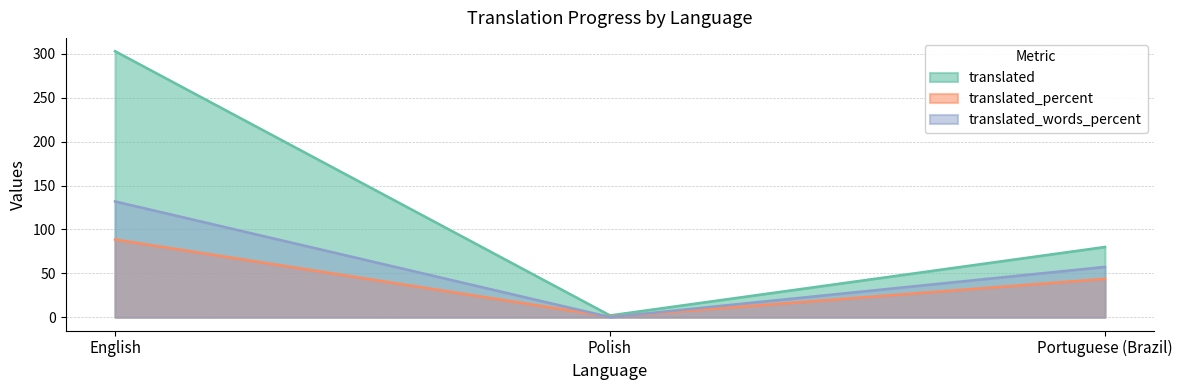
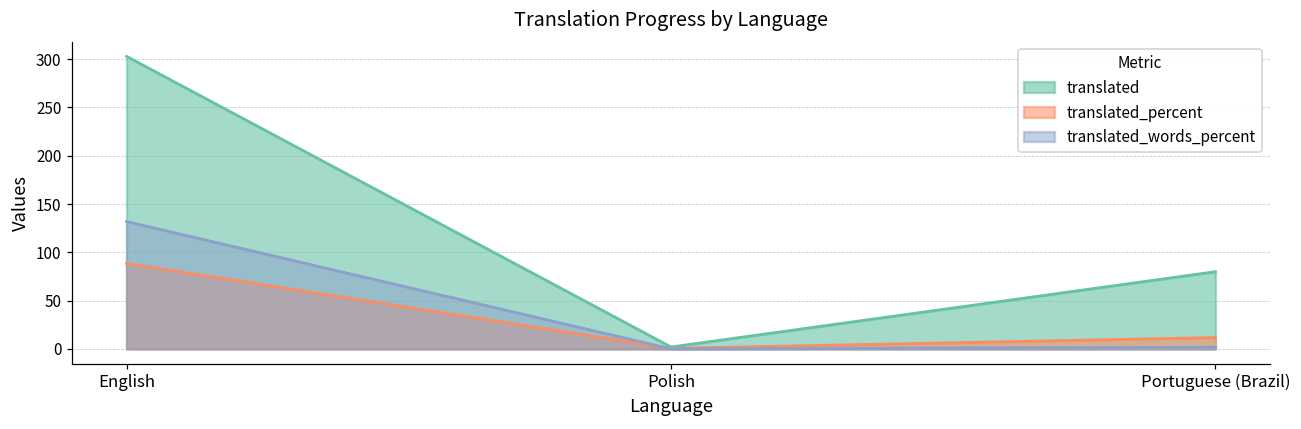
  {
    "translated": {
      "English": 300,
      "Portuguese (Brazil)": 80
    },
    "translated_percent": {
      "English": 90,
-     "Portuguese (Brazil)": 40
+     "Portuguese (Brazil)": 10
    },
    "translated_words_percent": {
      "English": 130,
-     "Portuguese (Brazil)": 60
+     "Portuguese (Brazil)": 0
    }
  }
